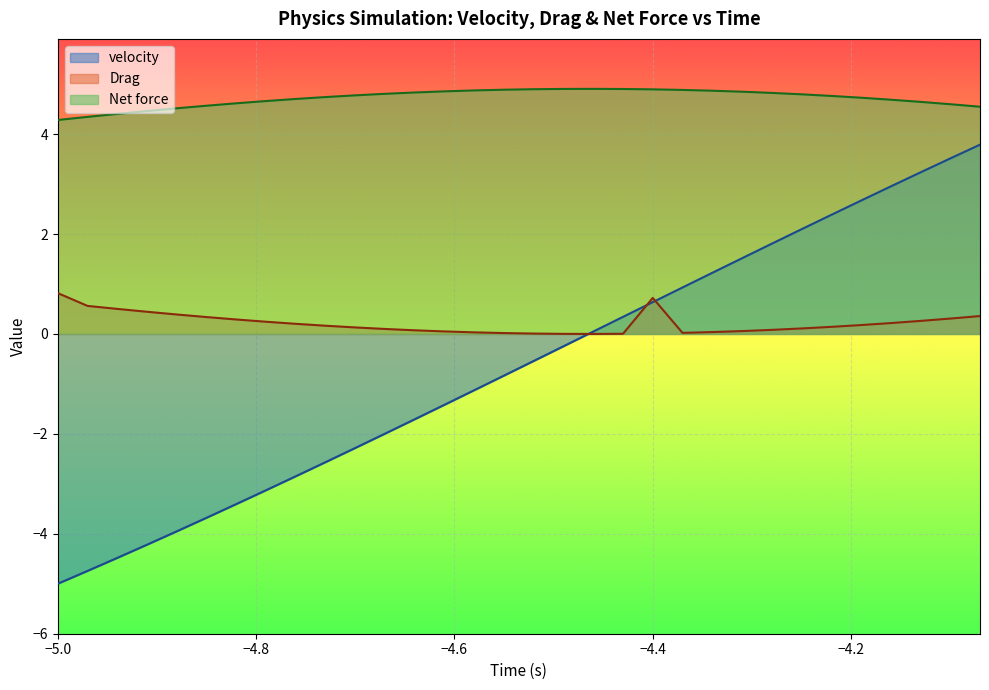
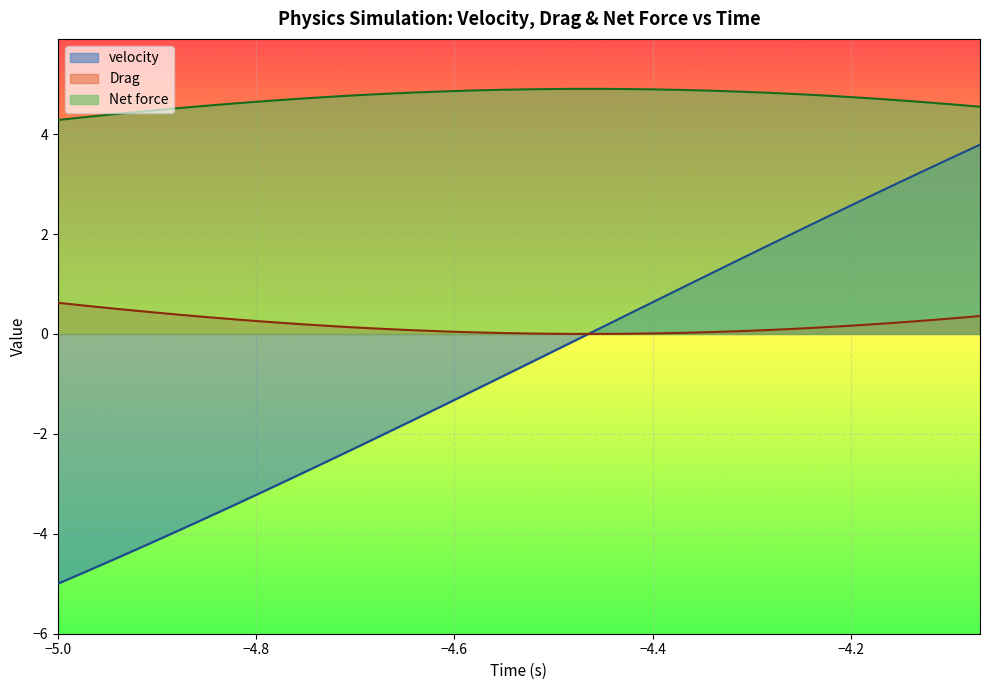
  {
    "Drag": {
-     "−5.0": 0.8,
-     "−4.4": 0.7
+     "−5.0": 0.6,
+     "−4.4": 0.0
    },
    "Net force": {
      "−5.0": 4.3,
      "−4.4": 4.9
    }
  }
